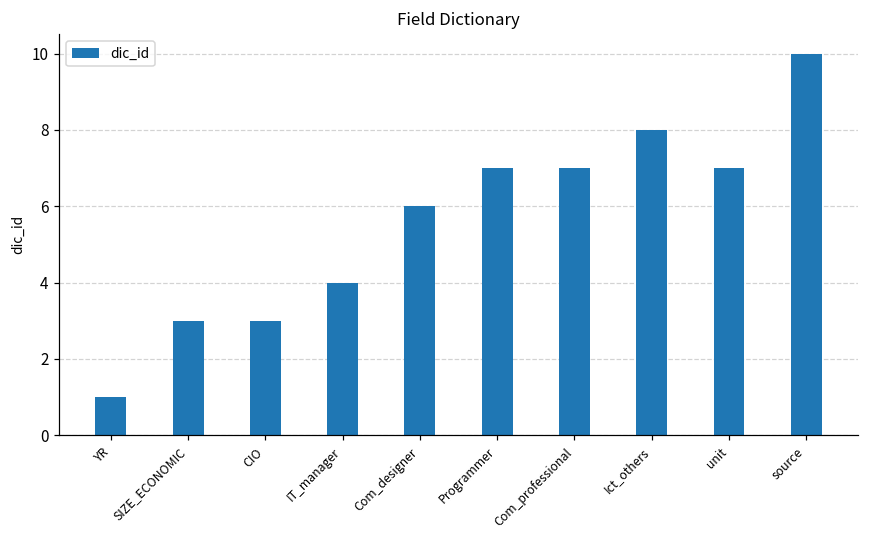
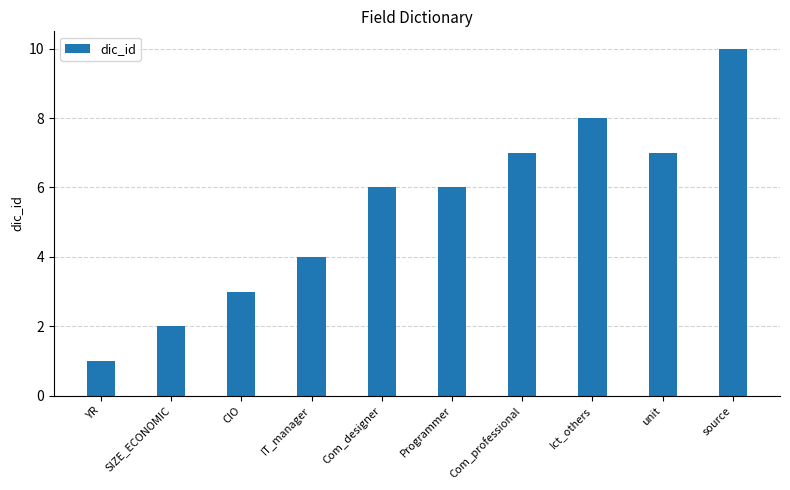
  {
    "YR": 1,
-   "SIZE_ECONOMIC": 3,
+   "SIZE_ECONOMIC": 2,
    "CIO": 3,
    "IT_manager": 4,
    "Com_designer": 6,
-   "Programmer": 7,
+   "Programmer": 6,
    "Com_professional": 7,
    "Ict_others": 8,
    "unit": 7,
    "source": 10
  }
